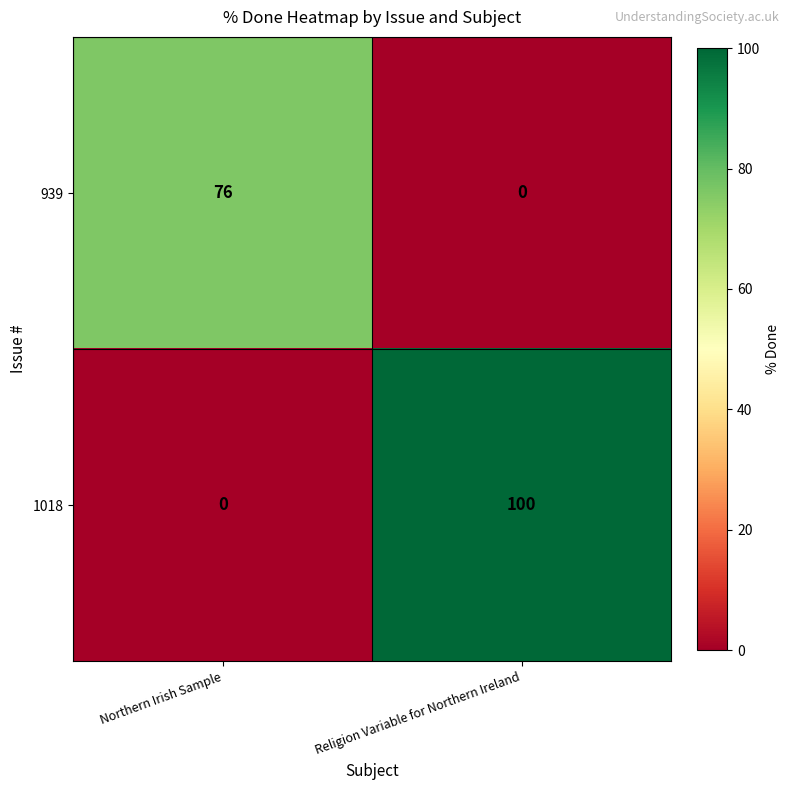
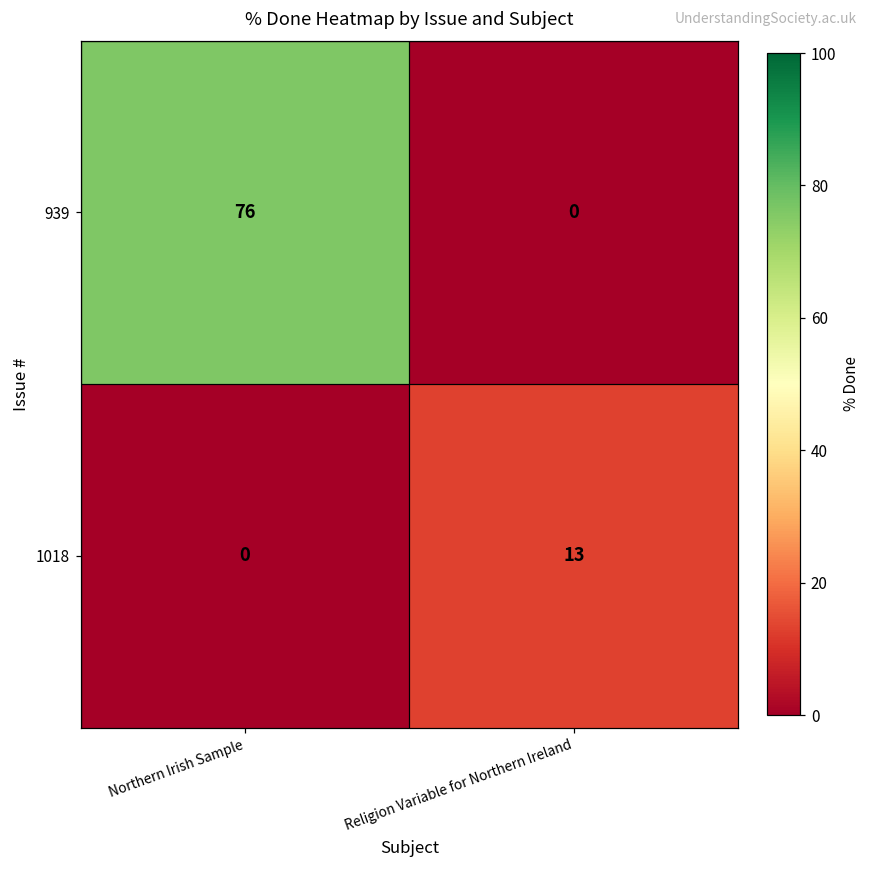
  {
    "939": {
      "Northern Irish Sample": 76,
      "Religion Variable for Northern Ireland": 0
    },
    "1018": {
      "Northern Irish Sample": 0,
-     "Religion Variable for Northern Ireland": 100
+     "Religion Variable for Northern Ireland": 13
    }
  }
